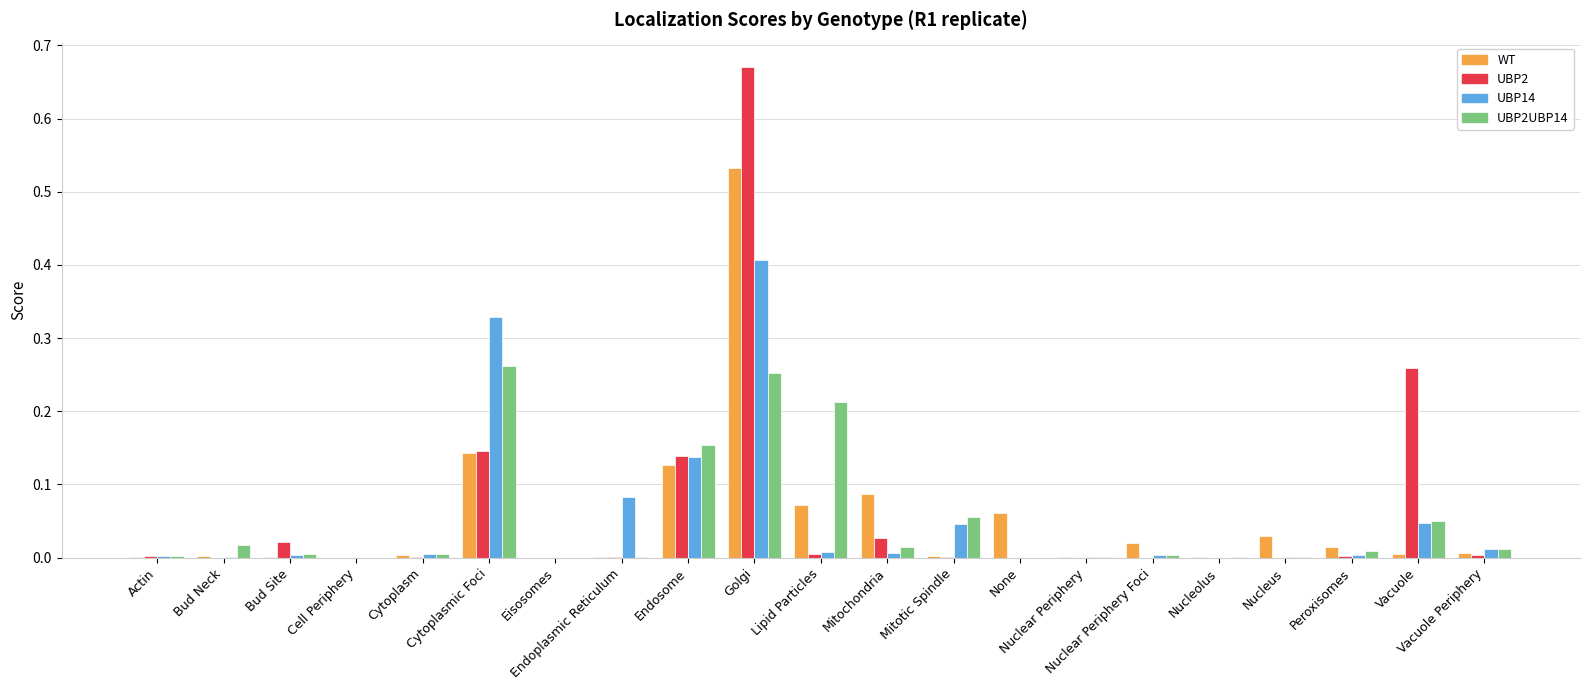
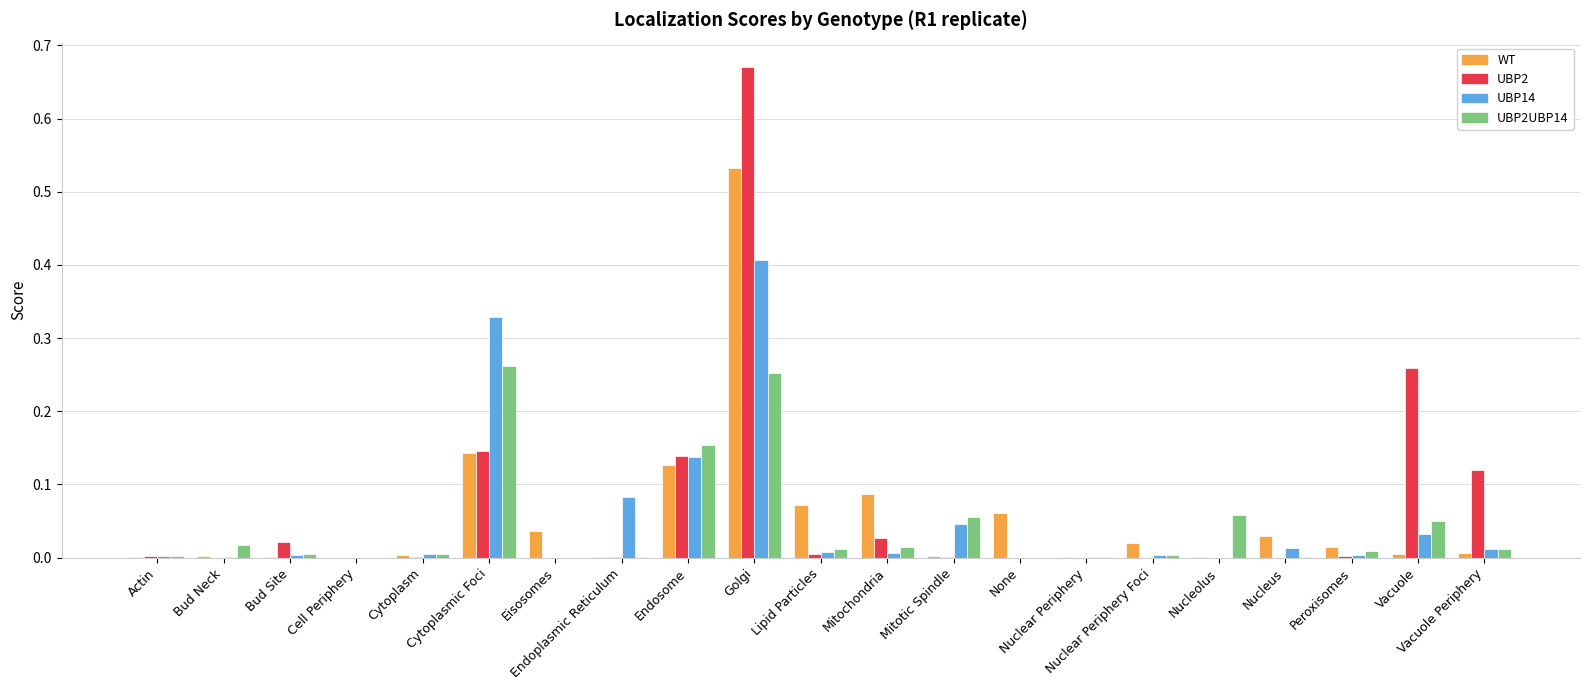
  {
    "WT": {
      "Cytoplasmic Foci": 0.14,
-     "Eisosomes": 0.00,
+     "Eisosomes": 0.04,
      "Endosome": 0.13,
      "Golgi": 0.53,
      "Lipid Particles": 0.07,
      "Mitochondria": 0.09,
      "None": 0.06,
      "Nuclear Periphery Foci": 0.02,
      "Nucleus": 0.03,
      "Peroxisomes": 0.01,
      "Vacuole": 0.00,
      "Vacuole Periphery": 0.01
    },
    "UBP2": {
      "Bud Site": 0.02,
      "Cytoplasmic Foci": 0.15,
      "Endosome": 0.14,
      "Golgi": 0.67,
      "Lipid Particles": 0.01,
      "Mitochondria": 0.03,
      "Vacuole": 0.26,
-     "Vacuole Periphery": 0.00
+     "Vacuole Periphery": 0.12
    },
    "UBP14": {
      "Bud Site": 0.00,
      "Cytoplasm": 0.00,
      "Cytoplasmic Foci": 0.33,
      "Endoplasmic Reticulum": 0.08,
      "Endosome": 0.14,
      "Golgi": 0.41,
      "Lipid Particles": 0.01,
      "Mitochondria": 0.01,
      "Mitotic Spindle": 0.05,
-     "Nucleus": 0.00,
-     "Vacuole": 0.05,
+     "Nucleus": 0.01,
+     "Vacuole": 0.03,
      "Vacuole Periphery": 0.01
    },
    "UBP2UBP14": {
      "Bud Neck": 0.02,
      "Bud Site": 0.00,
      "Cytoplasm": 0.00,
      "Cytoplasmic Foci": 0.26,
      "Endosome": 0.15,
      "Golgi": 0.25,
-     "Lipid Particles": 0.21,
+     "Lipid Particles": 0.01,
      "Mitochondria": 0.01,
      "Mitotic Spindle": 0.06,
      "Nuclear Periphery Foci": 0.00,
-     "Nucleolus": 0.00,
+     "Nucleolus": 0.06,
      "Peroxisomes": 0.01,
      "Vacuole": 0.05,
      "Vacuole Periphery": 0.01
    }
  }
